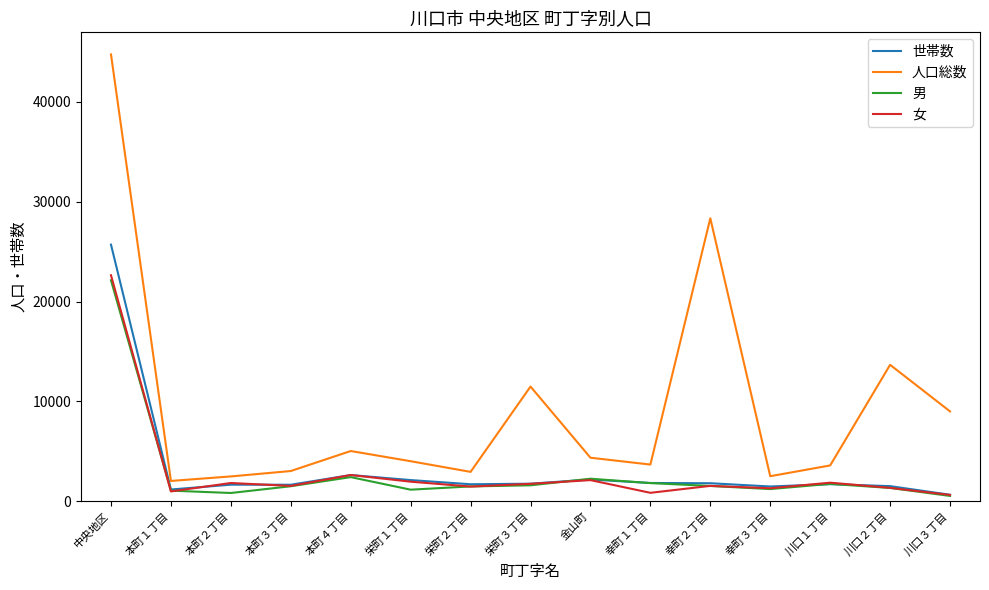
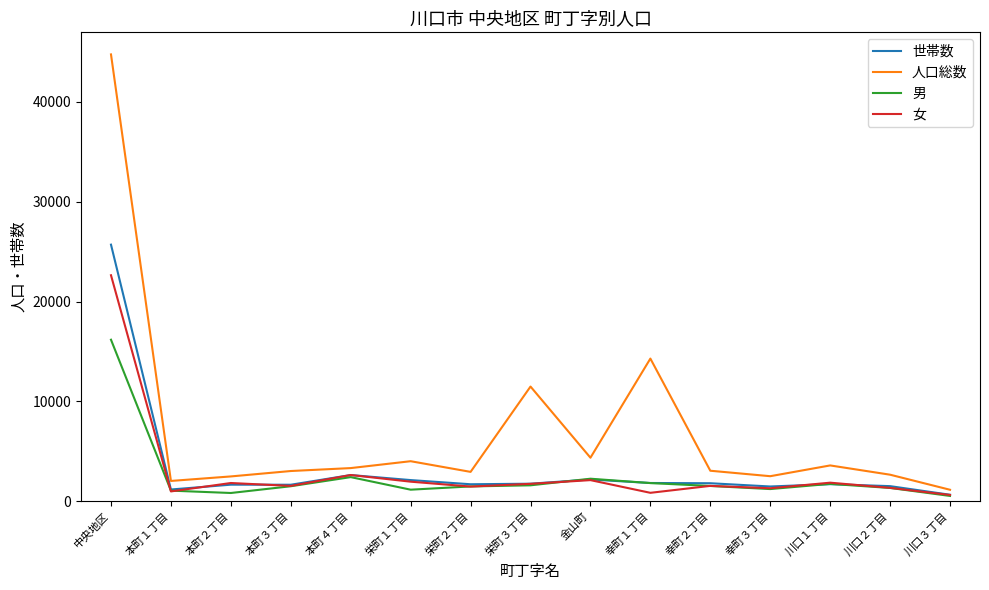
  {
    "世帯数": {
      "中央地区": 26000,
      "幸町２丁目": 2000
    },
    "人口総数": {
      "中央地区": 45000,
      "本町１丁目": 2000,
      "本町２丁目": 2000,
      "本町３丁目": 3000,
-     "本町４丁目": 5000,
+     "本町４丁目": 3000,
      "栄町１丁目": 4000,
      "栄町２丁目": 3000,
      "栄町３丁目": 11000,
      "金山町": 4000,
-     "幸町１丁目": 4000,
-     "幸町２丁目": 28000,
+     "幸町１丁目": 14000,
+     "幸町２丁目": 3000,
      "幸町３丁目": 2000,
      "川口１丁目": 4000,
-     "川口２丁目": 14000,
-     "川口３丁目": 9000
+     "川口２丁目": 3000,
+     "川口３丁目": 1000
    },
    "男": {
-     "中央地区": 22000,
+     "中央地区": 16000,
      "本町２丁目": 1000,
      "栄町１丁目": 1000
    },
    "女": {
      "中央地区": 23000,
      "幸町１丁目": 1000
    }
  }
